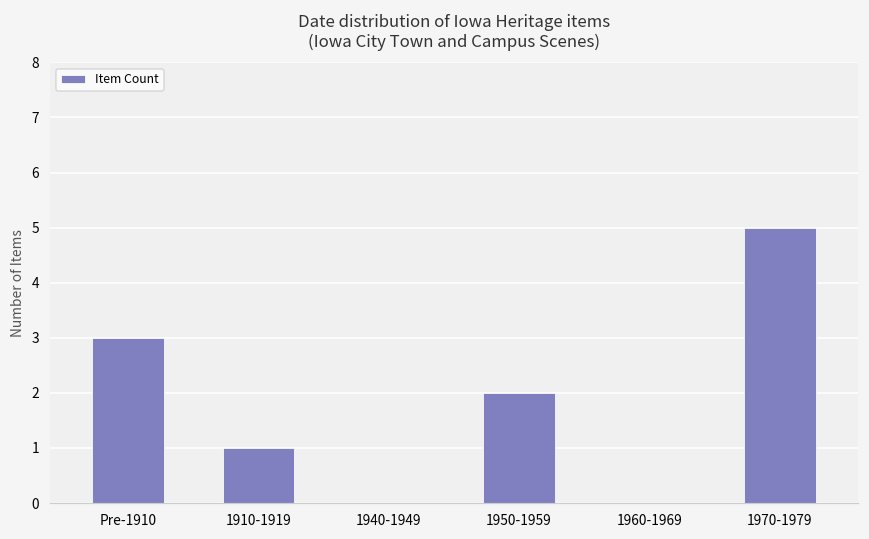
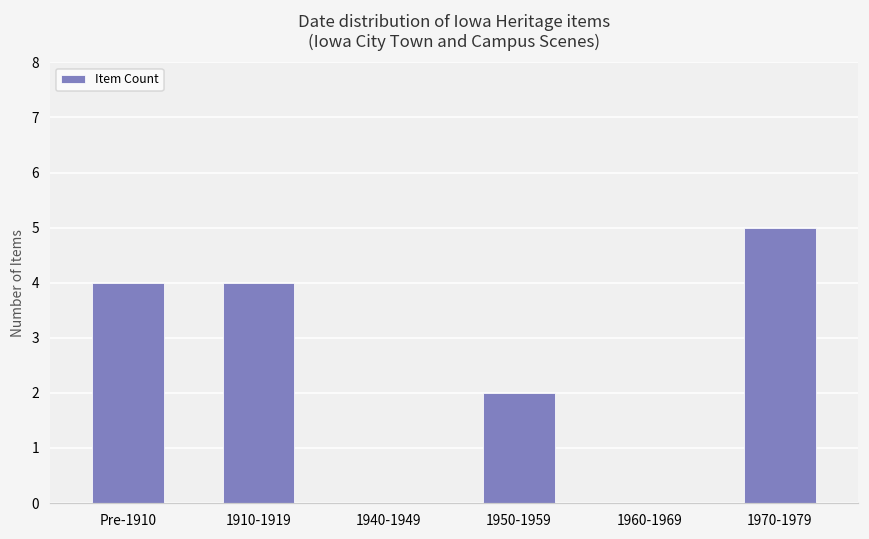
  {
-   "Pre-1910": 3,
-   "1910-1919": 1,
+   "Pre-1910": 4,
+   "1910-1919": 4,
    "1940-1949": 0,
    "1950-1959": 2,
    "1960-1969": 0,
    "1970-1979": 5
  }
